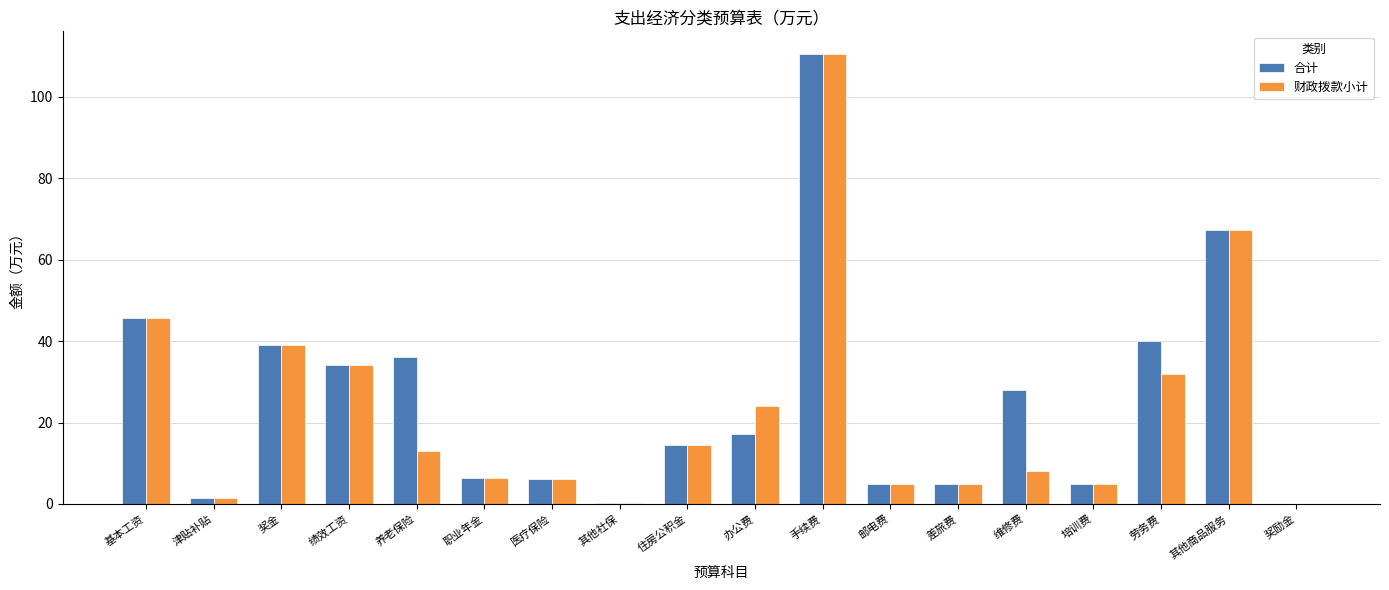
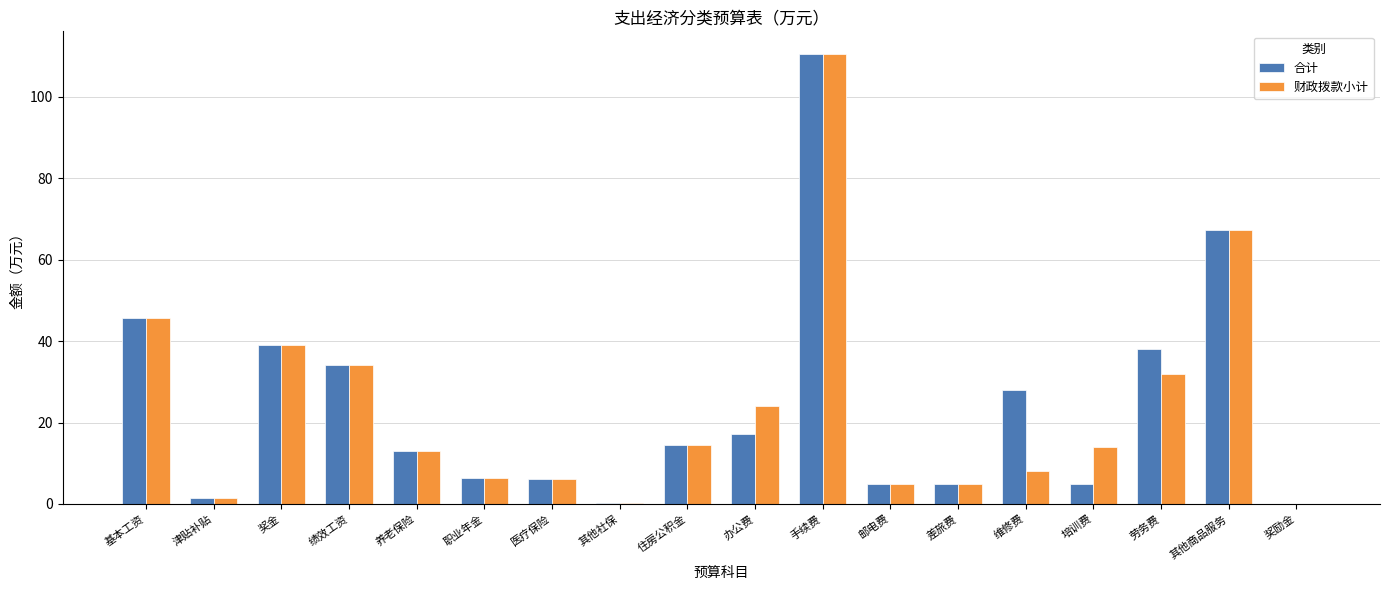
  {
    "合计": {
      "基本工资": 46,
      "津贴补贴": 2,
      "奖金": 39,
      "绩效工资": 34,
-     "养老保险": 36,
+     "养老保险": 13,
      "职业年金": 7,
      "医疗保险": 6,
      "住房公积金": 14,
      "办公费": 17,
      "手续费": 111,
      "邮电费": 5,
      "差旅费": 5,
      "维修费": 28,
      "培训费": 5,
-     "劳务费": 40,
+     "劳务费": 38,
      "其他商品服务": 67
    },
    "财政拨款小计": {
      "基本工资": 46,
      "津贴补贴": 2,
      "奖金": 39,
      "绩效工资": 34,
      "养老保险": 13,
      "职业年金": 7,
      "医疗保险": 6,
      "住房公积金": 14,
      "办公费": 24,
      "手续费": 111,
      "邮电费": 5,
      "差旅费": 5,
      "维修费": 8,
-     "培训费": 5,
+     "培训费": 14,
      "劳务费": 32,
      "其他商品服务": 67
    }
  }
